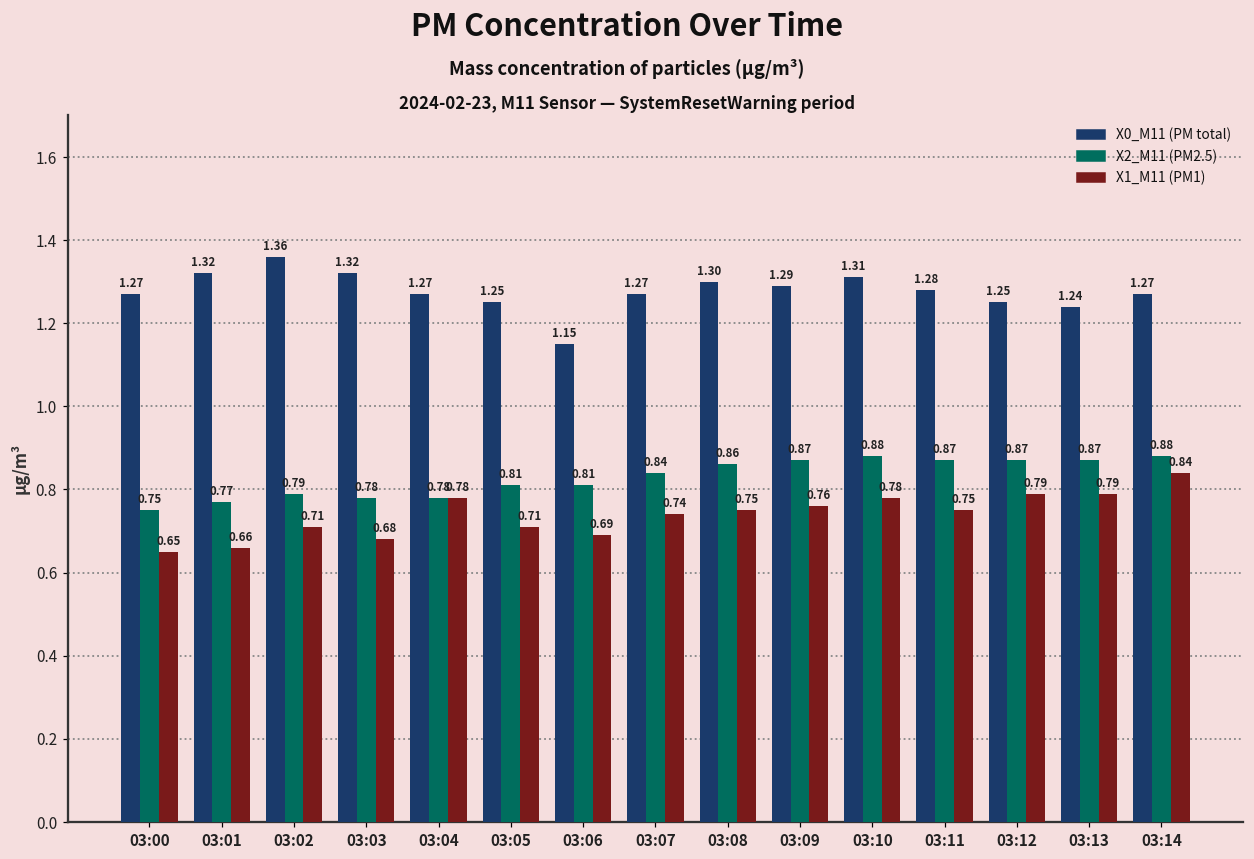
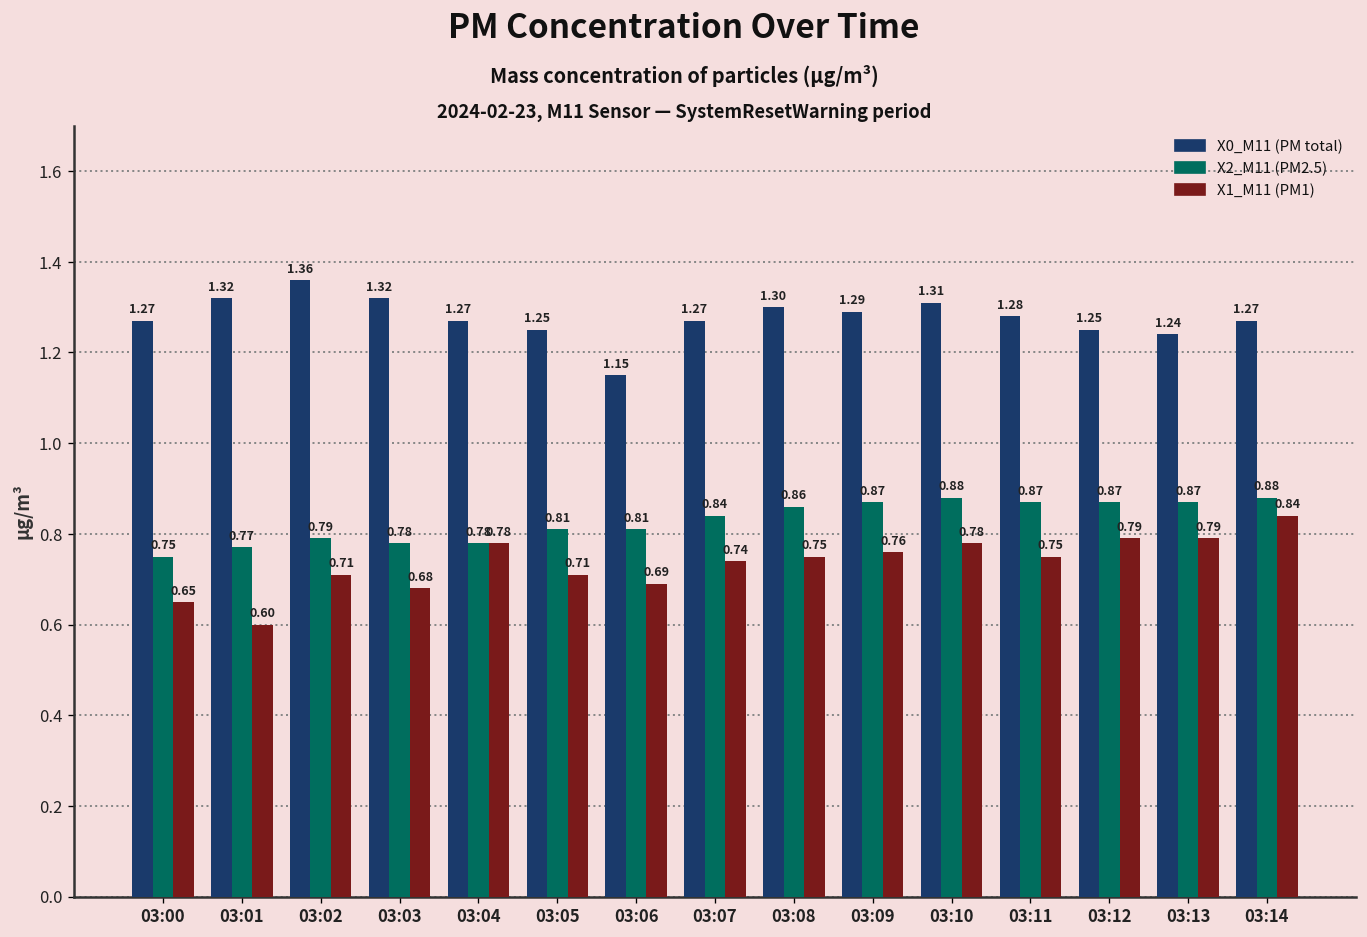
  {
    "X1_M11 (PM1)": {
      "03:00": 0.65,
-     "03:01": 0.66,
+     "03:01": 0.60,
      "03:02": 0.71,
      "03:03": 0.68,
      "03:05": 0.71,
      "03:06": 0.69,
      "03:07": 0.74,
      "03:08": 0.75,
      "03:09": 0.76,
      "03:10": 0.78,
      "03:11": 0.75,
      "03:12": 0.79,
      "03:13": 0.79,
      "03:14": 0.84
    }
  }
